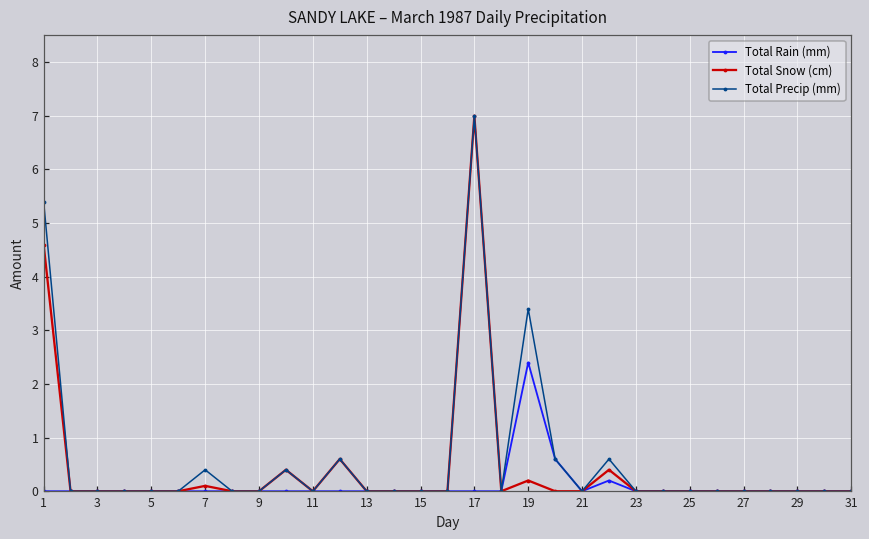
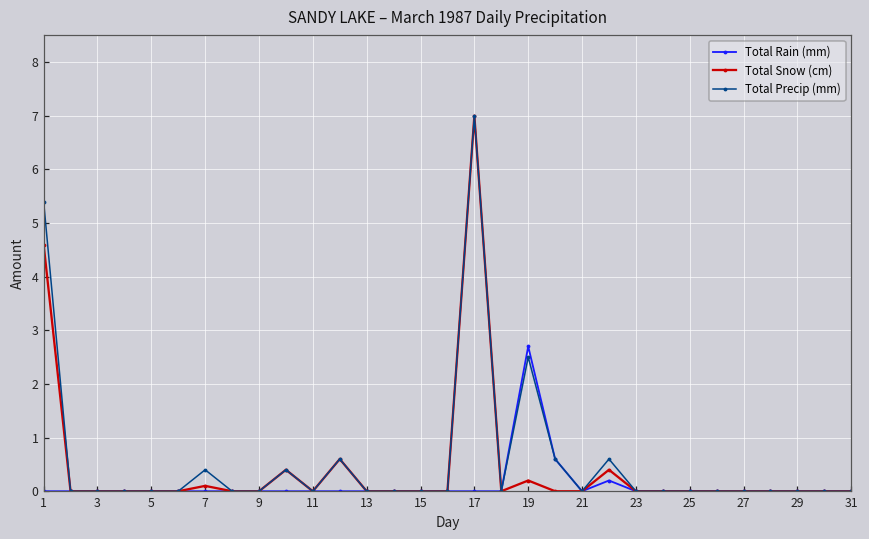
  {
    "Total Rain (mm)": {
      "1": 0.0,
      "7": 0.0,
      "17": 0.0,
-     "19": 2.4
+     "19": 2.7
    },
    "Total Snow (cm)": {
      "1": 4.6,
      "7": 0.1,
      "19": 0.2
    },
    "Total Precip (mm)": {
      "1": 5.4,
      "7": 0.4,
-     "19": 3.4
+     "19": 2.5
    }
  }
